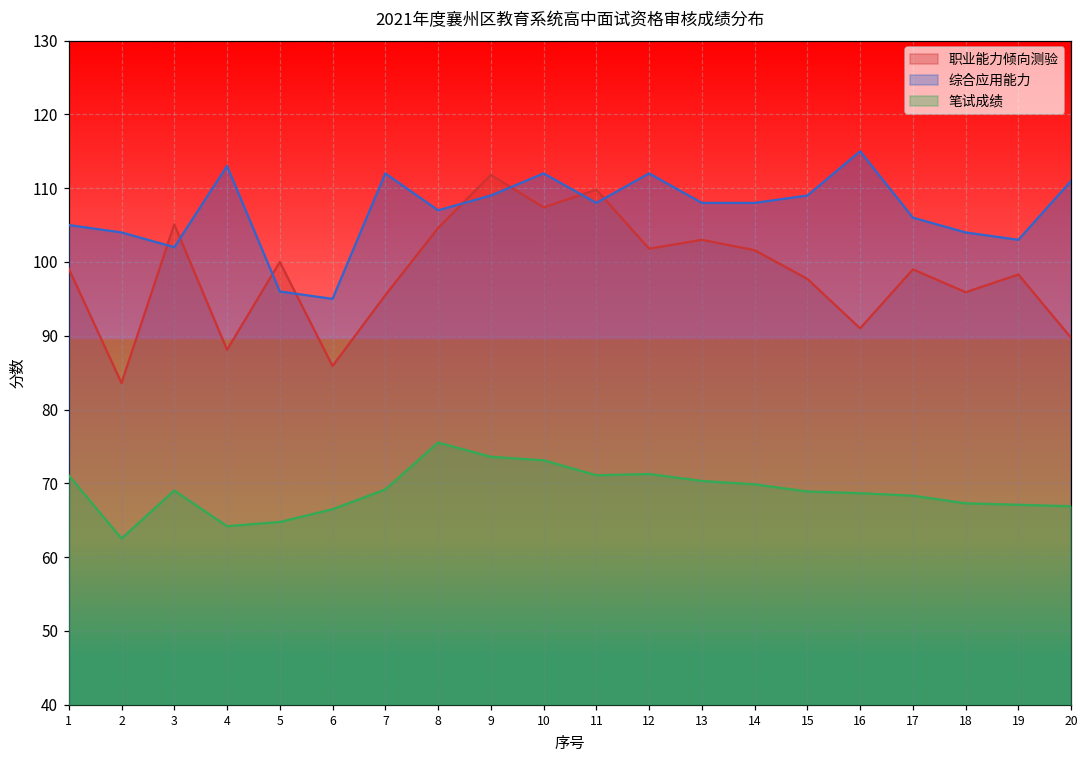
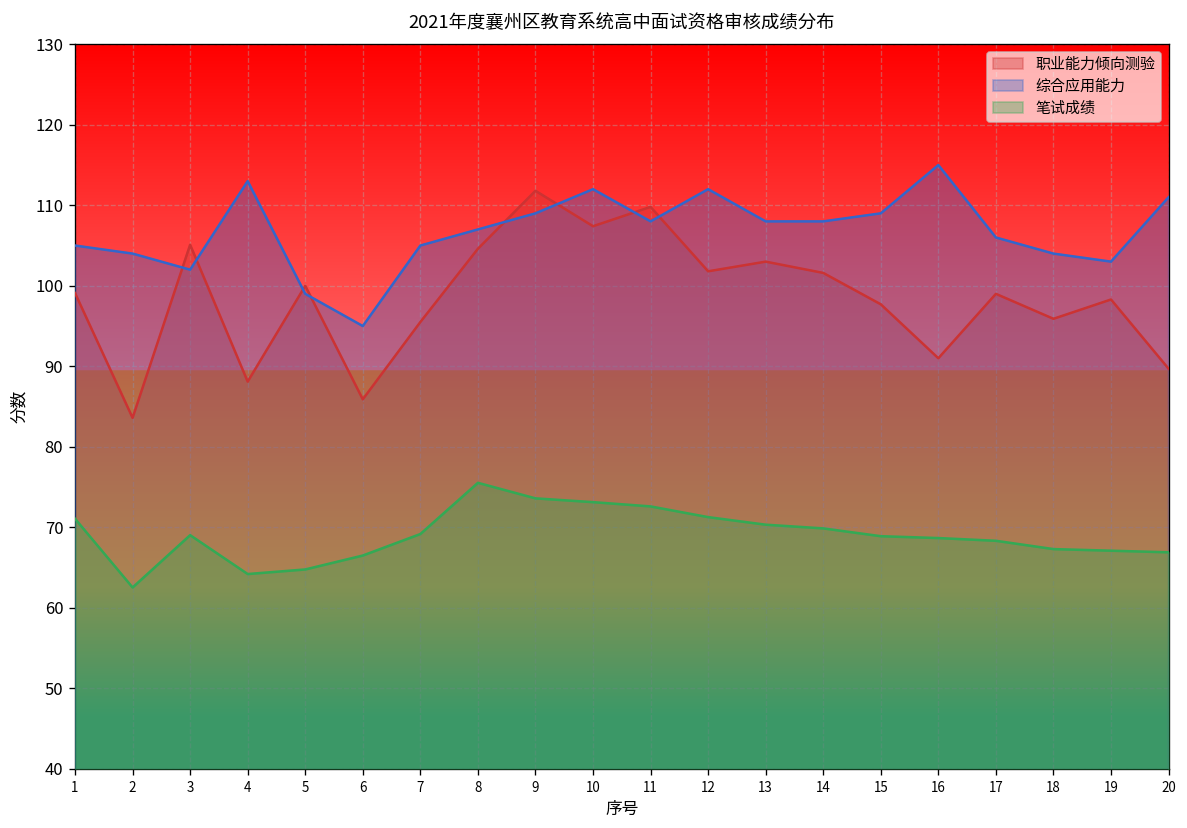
  {
    "职业能力倾向测验": {
      "1": 99,
      "2": 84,
      "3": 105,
      "4": 88,
      "5": 100,
      "6": 86,
      "7": 96,
      "8": 105,
      "9": 112,
      "10": 107,
      "11": 110,
      "12": 102,
      "13": 103,
      "14": 102,
      "15": 98,
      "16": 91,
      "17": 99,
      "18": 96,
      "19": 98,
      "20": 90
    },
    "综合应用能力": {
      "1": 105,
      "2": 104,
      "3": 102,
      "4": 113,
-     "5": 96,
+     "5": 99,
      "6": 95,
-     "7": 112,
+     "7": 105,
      "8": 107,
      "9": 109,
      "10": 112,
      "11": 108,
      "12": 112,
      "13": 108,
      "14": 108,
      "15": 109,
      "16": 115,
      "17": 106,
      "18": 104,
      "19": 103,
      "20": 111
    },
    "笔试成绩": {
      "1": 71,
      "2": 63,
      "3": 69,
      "4": 64,
      "5": 65,
      "6": 67,
      "7": 69,
      "8": 76,
      "9": 74,
      "10": 73,
-     "11": 71,
+     "11": 73,
      "12": 71,
      "13": 70,
      "14": 70,
      "15": 69,
      "16": 69,
      "17": 68,
      "18": 67,
      "19": 67,
      "20": 67
    }
  }
